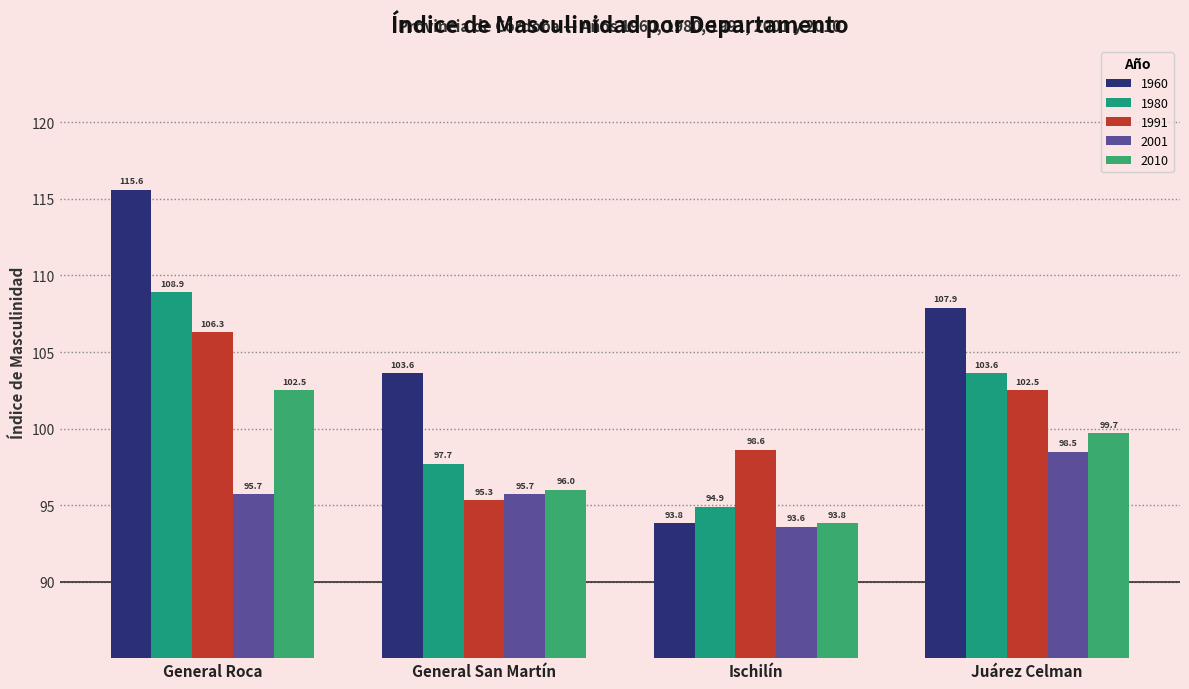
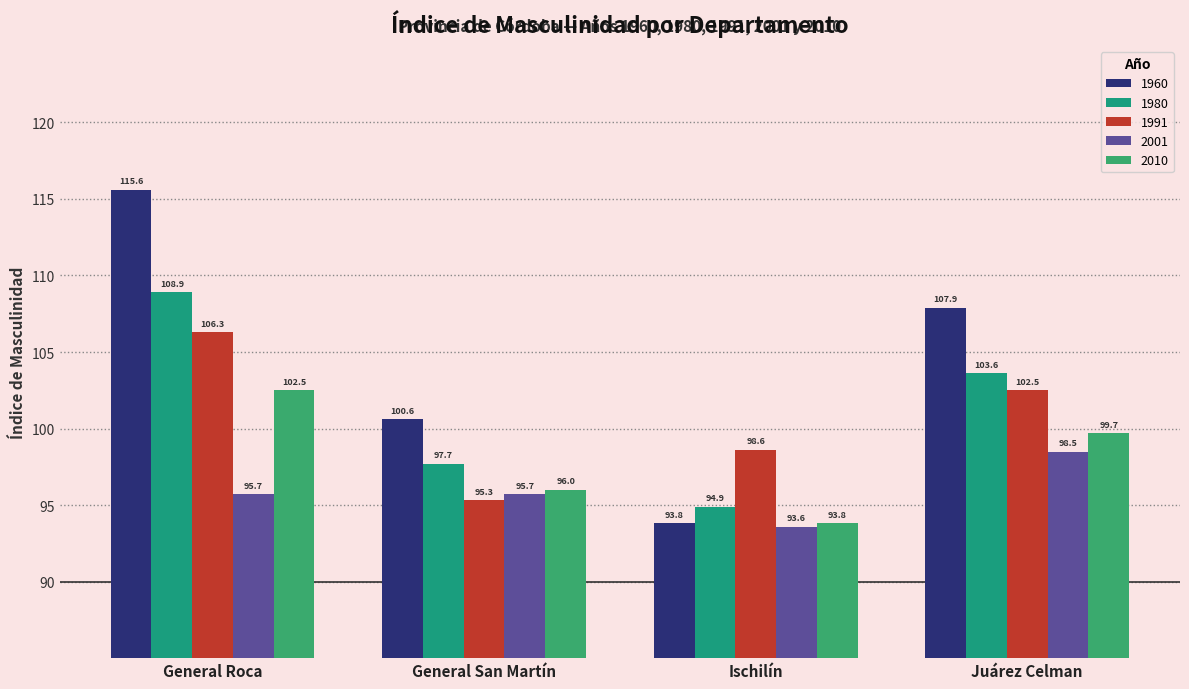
  {
    "1960": {
      "General Roca": 115.6,
-     "General San Martín": 103.6,
+     "General San Martín": 100.6,
      "Ischilín": 93.8,
      "Juárez Celman": 107.9
    },
    "1991": {
      "General Roca": 106.3,
      "General San Martín": 95.3,
      "Ischilín": 98.6,
      "Juárez Celman": 102.5
    },
    "2001": {
      "General Roca": 95.7,
      "General San Martín": 95.7,
      "Ischilín": 93.6,
      "Juárez Celman": 98.5
    }
  }
